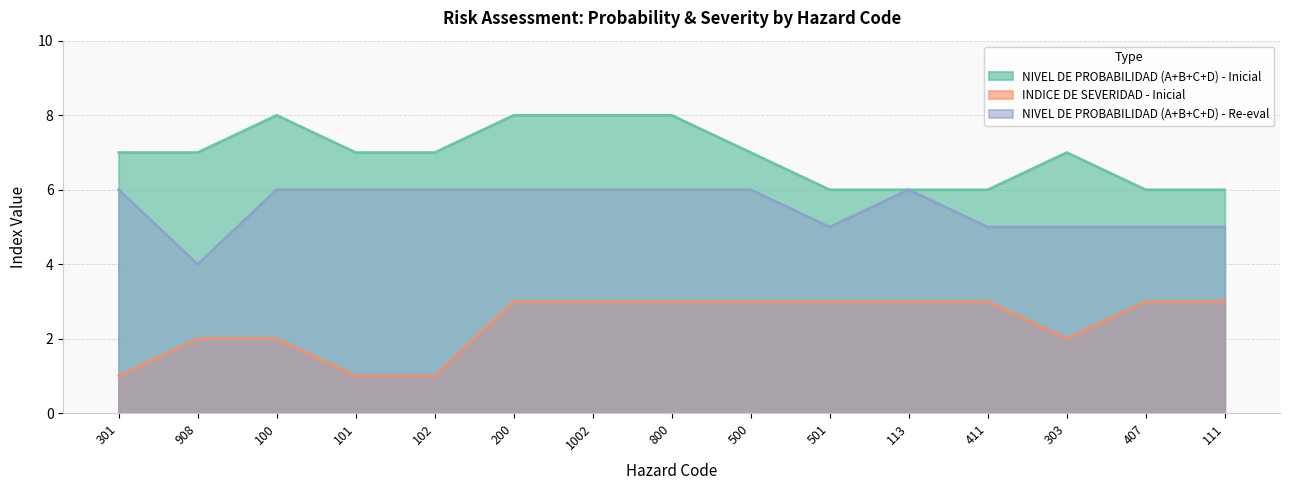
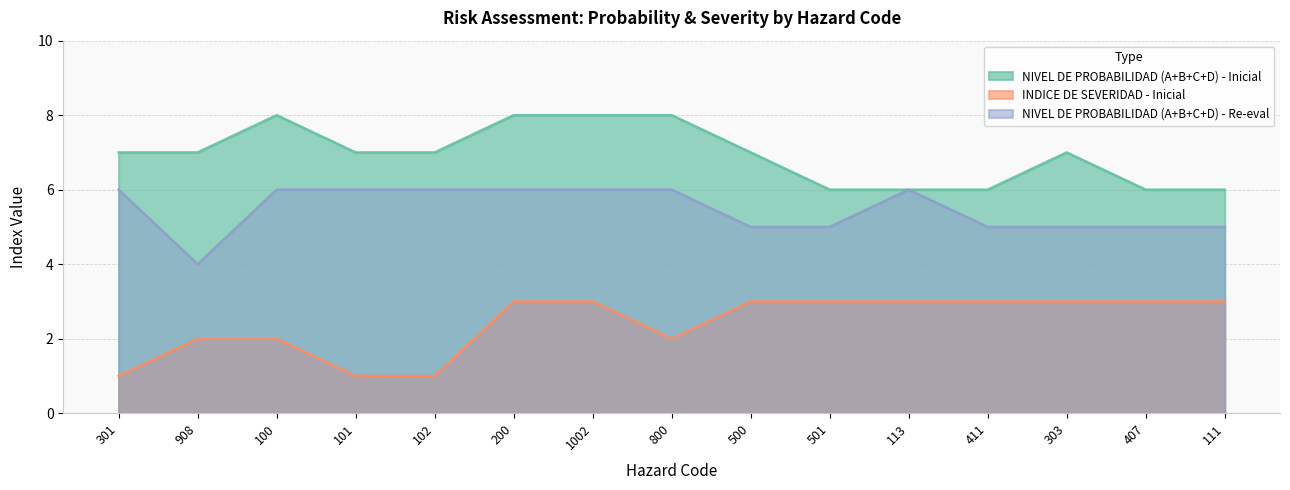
  {
    "NIVEL DE PROBABILIDAD (A+B+C+D) - Inicial": {
      "301": 7,
      "908": 7,
      "100": 8,
      "101": 7,
      "102": 7,
      "200": 8,
      "1002": 8,
      "800": 8,
      "500": 7,
      "501": 6,
      "411": 6,
      "303": 7,
      "407": 6,
      "111": 6
    },
    "INDICE DE SEVERIDAD - Inicial": {
      "301": 1,
      "908": 2,
      "100": 2,
      "101": 1,
      "102": 1,
      "200": 3,
      "1002": 3,
-     "800": 3,
+     "800": 2,
      "500": 3,
      "501": 3,
      "113": 3,
      "411": 3,
-     "303": 2,
+     "303": 3,
      "407": 3,
      "111": 3
    },
    "NIVEL DE PROBABILIDAD (A+B+C+D) - Re-eval": {
      "301": 6,
      "908": 4,
      "100": 6,
      "101": 6,
      "102": 6,
      "200": 6,
      "1002": 6,
      "800": 6,
-     "500": 6,
+     "500": 5,
      "501": 5,
      "411": 5,
      "303": 5,
      "407": 5,
      "111": 5
    }
  }
